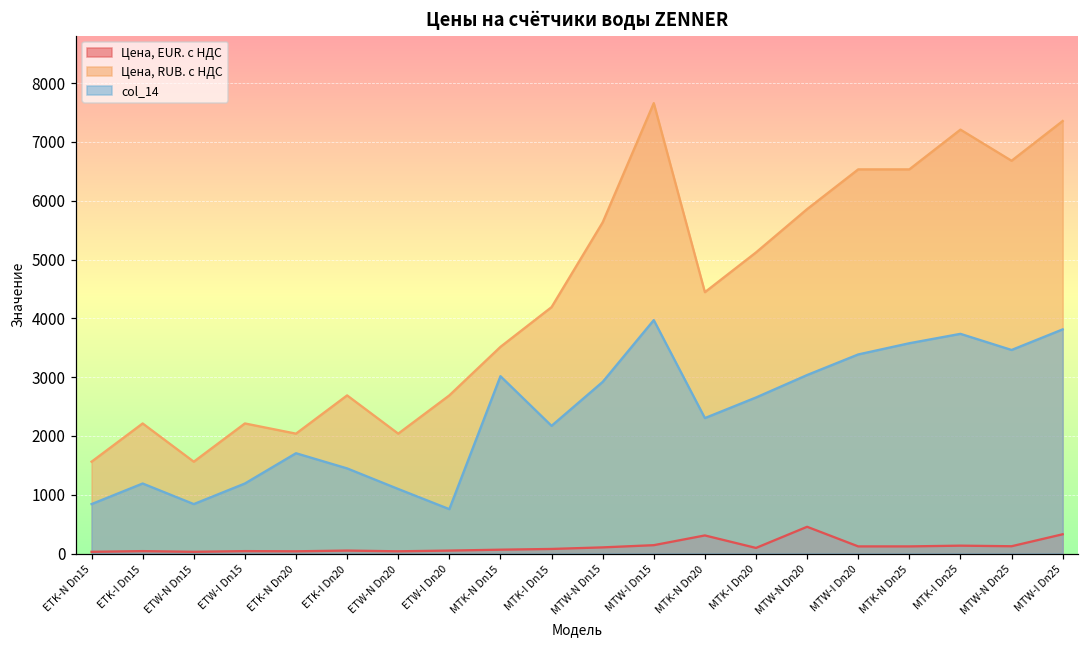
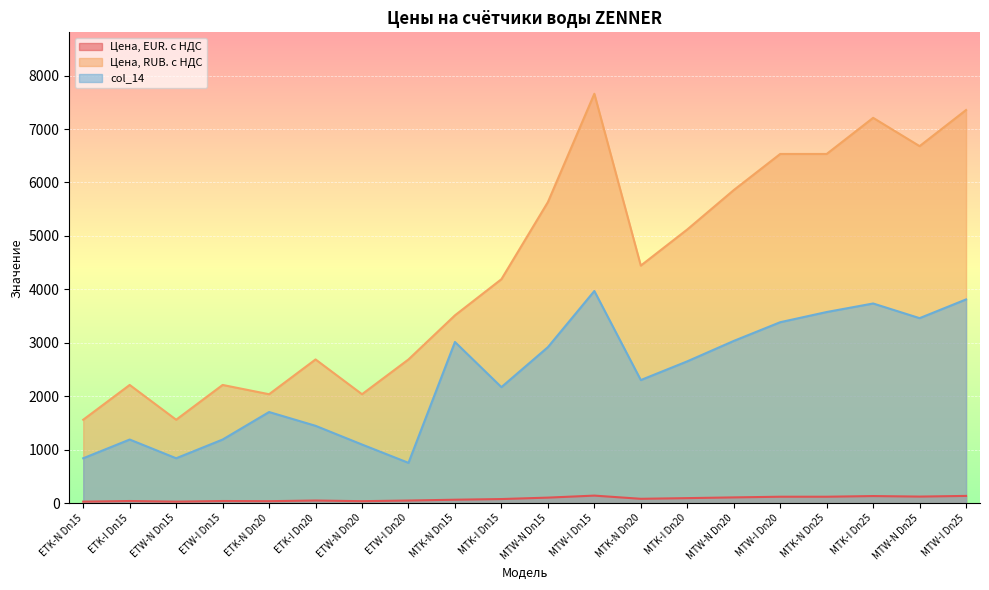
  {
    "Цена, EUR. с НДС": {
      "ETK-N Dn15": 0,
      "ETK-I Dn15": 0,
      "ETW-N Dn15": 0,
      "ETW-I Dn15": 0,
      "ETK-N Dn20": 0,
      "ETK-I Dn20": 0,
      "ETW-N Dn20": 0,
      "ETW-I Dn20": 0,
      "MTK-N Dn15": 100,
      "MTK-I Dn15": 100,
      "MTW-N Dn15": 100,
      "MTW-I Dn15": 100,
-     "MTK-N Dn20": 300,
+     "MTK-N Dn20": 100,
      "MTK-I Dn20": 100,
-     "MTW-N Dn20": 500,
+     "MTW-N Dn20": 100,
      "MTW-I Dn20": 100,
      "MTK-N Dn25": 100,
      "MTK-I Dn25": 100,
      "MTW-N Dn25": 100,
-     "MTW-I Dn25": 300
+     "MTW-I Dn25": 100
    },
    "Цена, RUB. с НДС": {
      "ETK-N Dn15": 1600,
      "ETK-I Dn15": 2200,
      "ETW-N Dn15": 1600,
      "ETW-I Dn15": 2200,
      "ETK-N Dn20": 2000,
      "ETK-I Dn20": 2700,
      "ETW-N Dn20": 2000,
      "ETW-I Dn20": 2700,
      "MTK-N Dn15": 3500,
      "MTK-I Dn15": 4200,
      "MTW-N Dn15": 5600,
      "MTW-I Dn15": 7700,
      "MTK-N Dn20": 4400,
      "MTK-I Dn20": 5100,
      "MTW-N Dn20": 5900,
      "MTW-I Dn20": 6500,
      "MTK-N Dn25": 6500,
      "MTK-I Dn25": 7200,
      "MTW-N Dn25": 6700,
      "MTW-I Dn25": 7400
    },
    "col_14": {
      "ETK-N Dn15": 800,
      "ETK-I Dn15": 1200,
      "ETW-N Dn15": 800,
      "ETW-I Dn15": 1200,
      "ETK-N Dn20": 1700,
      "ETK-I Dn20": 1400,
      "ETW-N Dn20": 1100,
      "ETW-I Dn20": 800,
      "MTK-N Dn15": 3000,
      "MTK-I Dn15": 2200,
      "MTW-N Dn15": 2900,
      "MTW-I Dn15": 4000,
      "MTK-N Dn20": 2300,
      "MTK-I Dn20": 2700,
      "MTW-N Dn20": 3000,
      "MTW-I Dn20": 3400,
      "MTK-N Dn25": 3600,
      "MTK-I Dn25": 3700,
      "MTW-N Dn25": 3500,
      "MTW-I Dn25": 3800
    }
  }
